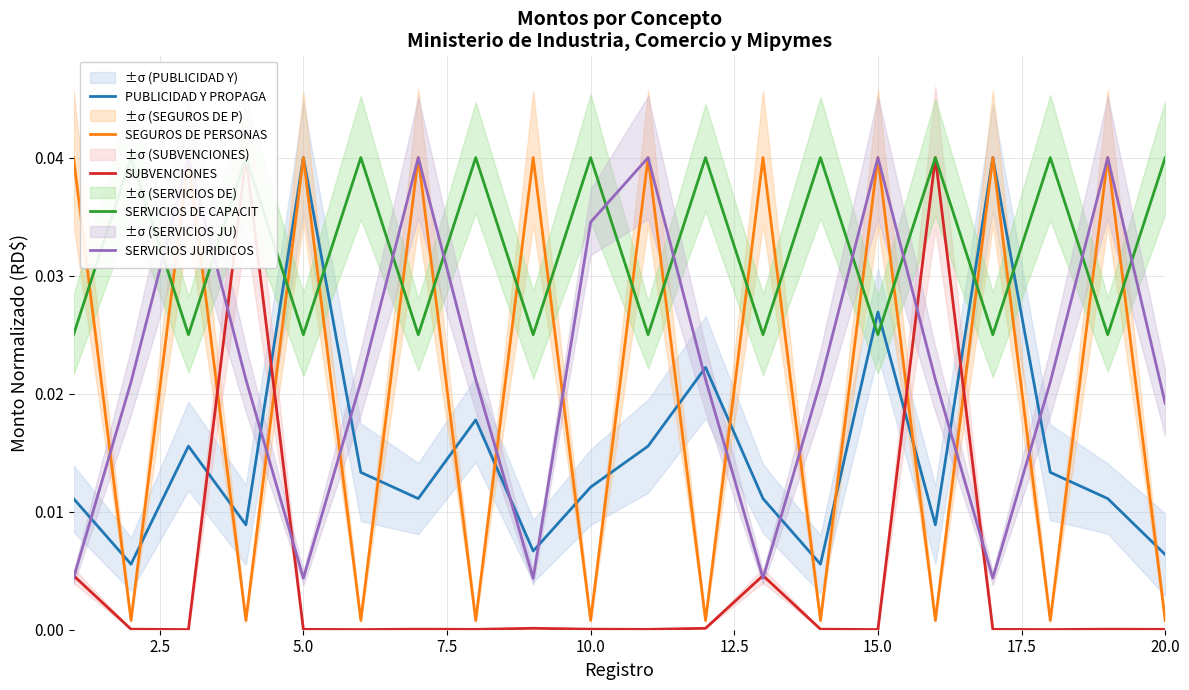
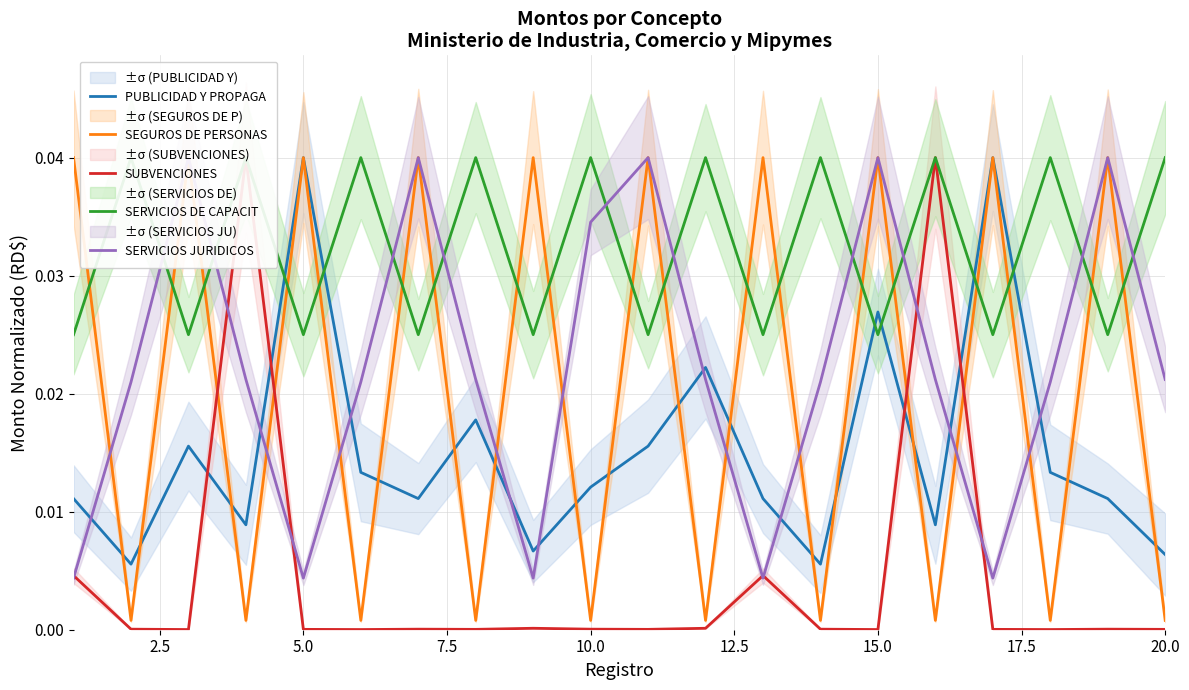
  {
    "PUBLICIDAD Y PROPAGA": {
      "10.0": 0.0121,
      "15.0": 0.0269,
      "20.0": 0.0064
    },
    "SERVICIOS DE CAPACIT": {
      "5.0": 0.0250,
      "10.0": 0.0400,
      "15.0": 0.0250,
      "20.0": 0.0400
    },
    "SERVICIOS JURIDICOS": {
      "5.0": 0.0044,
      "10.0": 0.0345,
-     "20.0": 0.0192
+     "20.0": 0.0212
    }
  }
